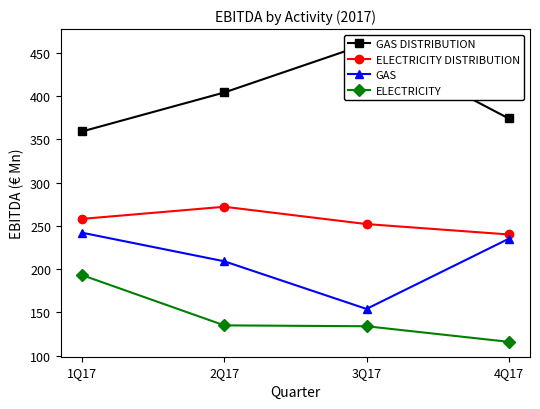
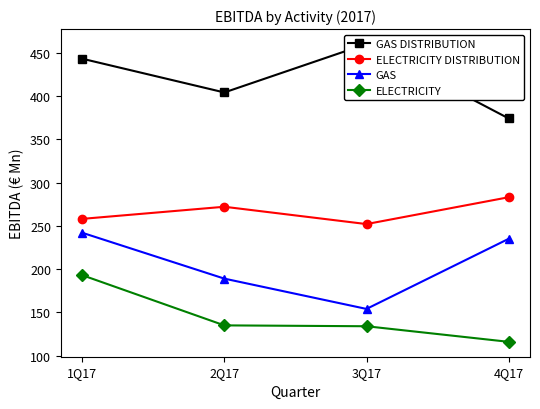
  {
    "GAS DISTRIBUTION": {
-     "1Q17": 360,
+     "1Q17": 440,
      "2Q17": 400,
      "4Q17": 370
    },
    "ELECTRICITY DISTRIBUTION": {
      "1Q17": 260,
      "2Q17": 270,
      "3Q17": 250,
-     "4Q17": 240
+     "4Q17": 280
    },
    "GAS": {
      "1Q17": 240,
-     "2Q17": 210,
+     "2Q17": 190,
      "3Q17": 150,
      "4Q17": 240
    },
    "ELECTRICITY": {
      "1Q17": 190,
      "2Q17": 140,
      "3Q17": 130,
      "4Q17": 120
    }
  }
